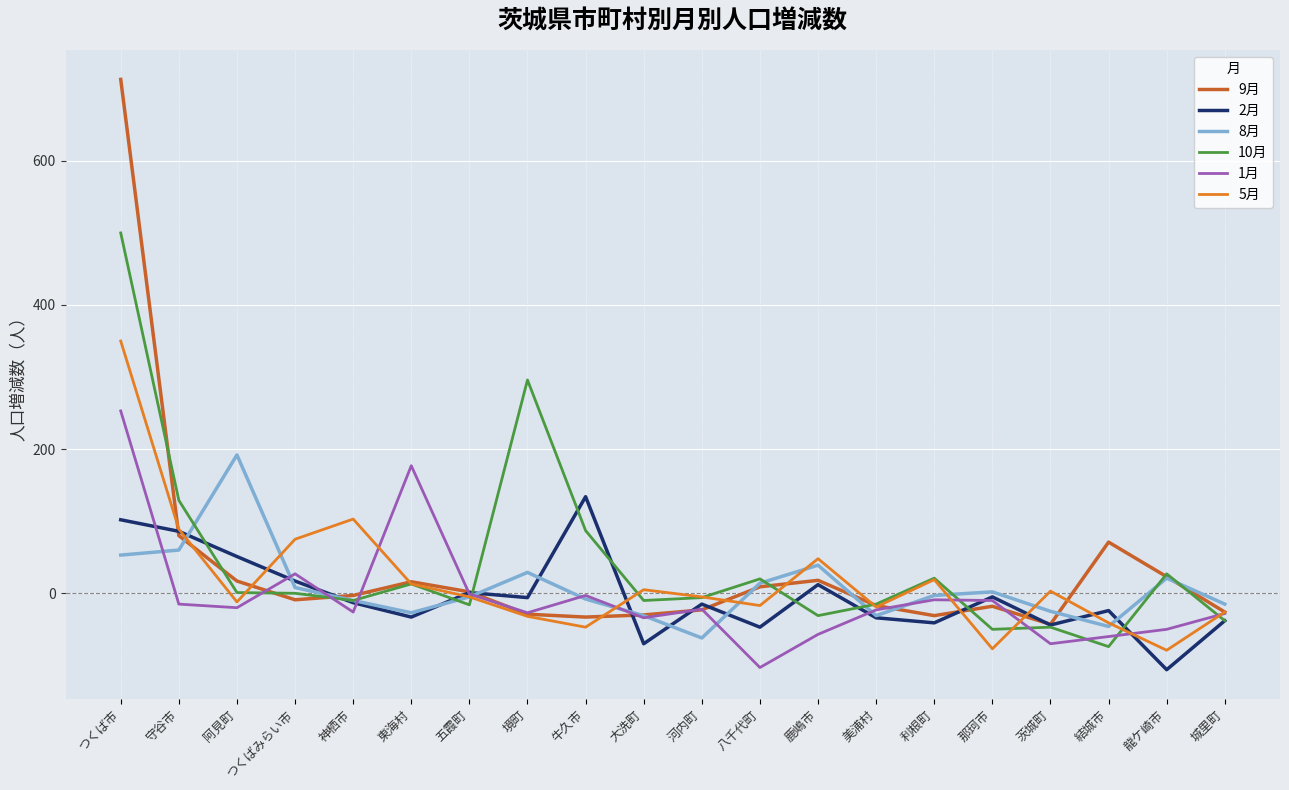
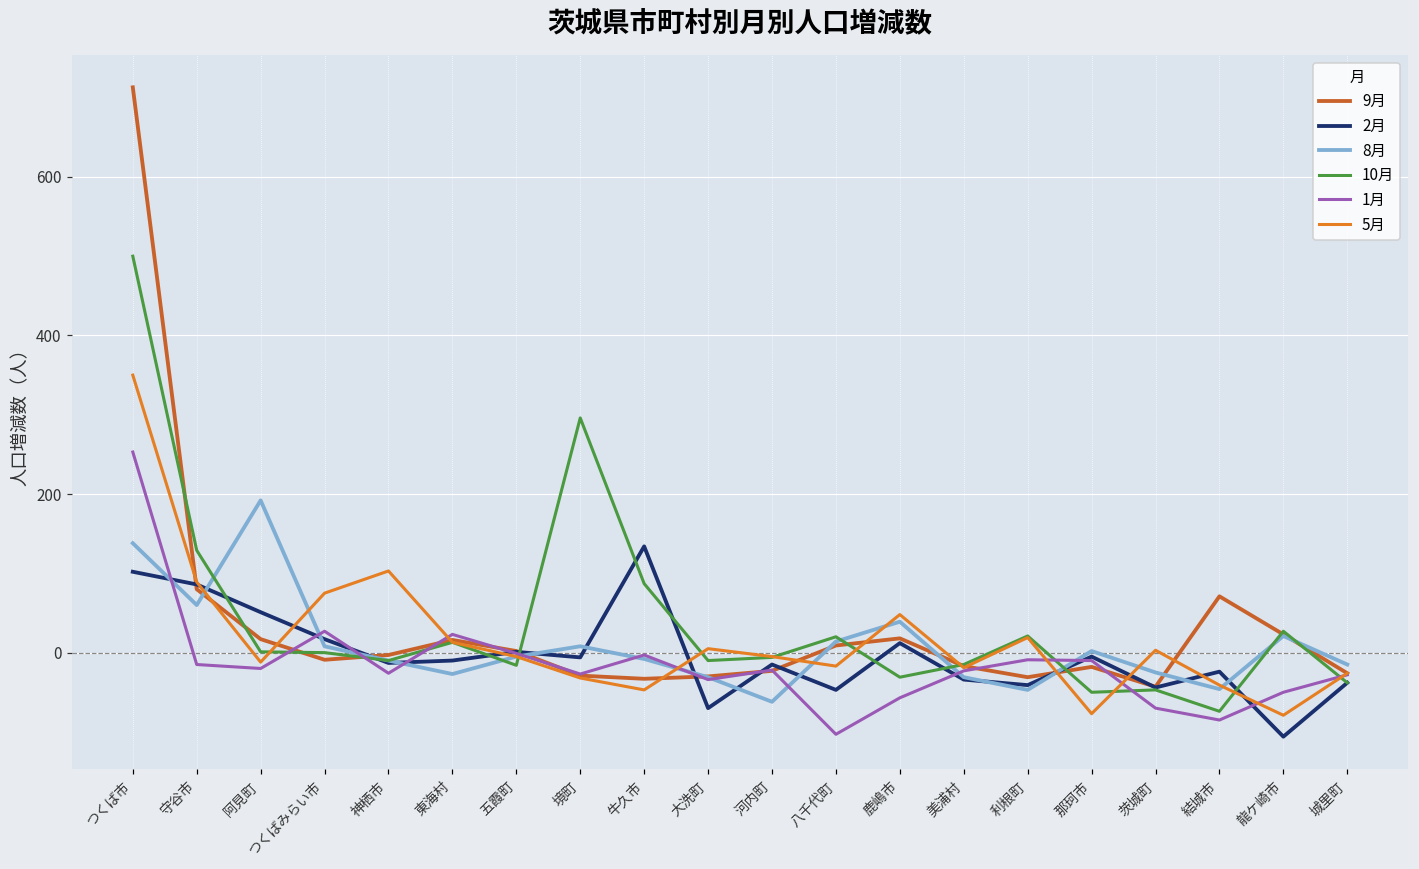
  {
    "2月": {
      "つくば市": 100,
      "阿見町": 50,
      "つくばみらい市": 20,
-     "東海村": -30,
+     "東海村": -10,
      "境町": -10,
      "牛久市": 130,
      "大洗町": -70,
      "河内町": -20,
      "八千代町": -50,
      "鹿嶋市": 10,
      "利根町": -40,
      "那珂市": -10,
      "結城市": -20,
      "龍ケ崎市": -110
    },
    "8月": {
-     "つくば市": 50,
+     "つくば市": 140,
      "守谷市": 60,
      "阿見町": 190,
      "つくばみらい市": 10,
      "東海村": -30,
-     "境町": 30,
+     "境町": 10,
      "牛久市": -10,
      "河内町": -60,
      "八千代町": 10,
      "鹿嶋市": 40,
-     "利根町": 0,
+     "利根町": -50,
      "那珂市": 0,
      "茨城町": -30,
      "結城市": -50,
      "城里町": -20
    },
    "10月": {
      "つくば市": 500,
      "守谷市": 130,
      "阿見町": 0,
      "つくばみらい市": 0,
      "五霞町": -20,
      "境町": 300,
      "牛久市": 90,
      "大洗町": -10,
      "八千代町": 20,
      "鹿嶋市": -30,
      "那珂市": -50,
      "結城市": -70,
      "龍ケ崎市": 30
    },
    "1月": {
      "つくば市": 250,
      "守谷市": -20,
      "阿見町": -20,
      "つくばみらい市": 30,
      "神栖市": -30,
-     "東海村": 180,
+     "東海村": 20,
      "牛久市": 0,
      "八千代町": -100,
      "鹿嶋市": -60,
      "美浦村": -20,
      "利根町": -10,
      "那珂市": -10,
      "茨城町": -70,
-     "結城市": -60,
+     "結城市": -90,
      "龍ケ崎市": -50
    }
  }
